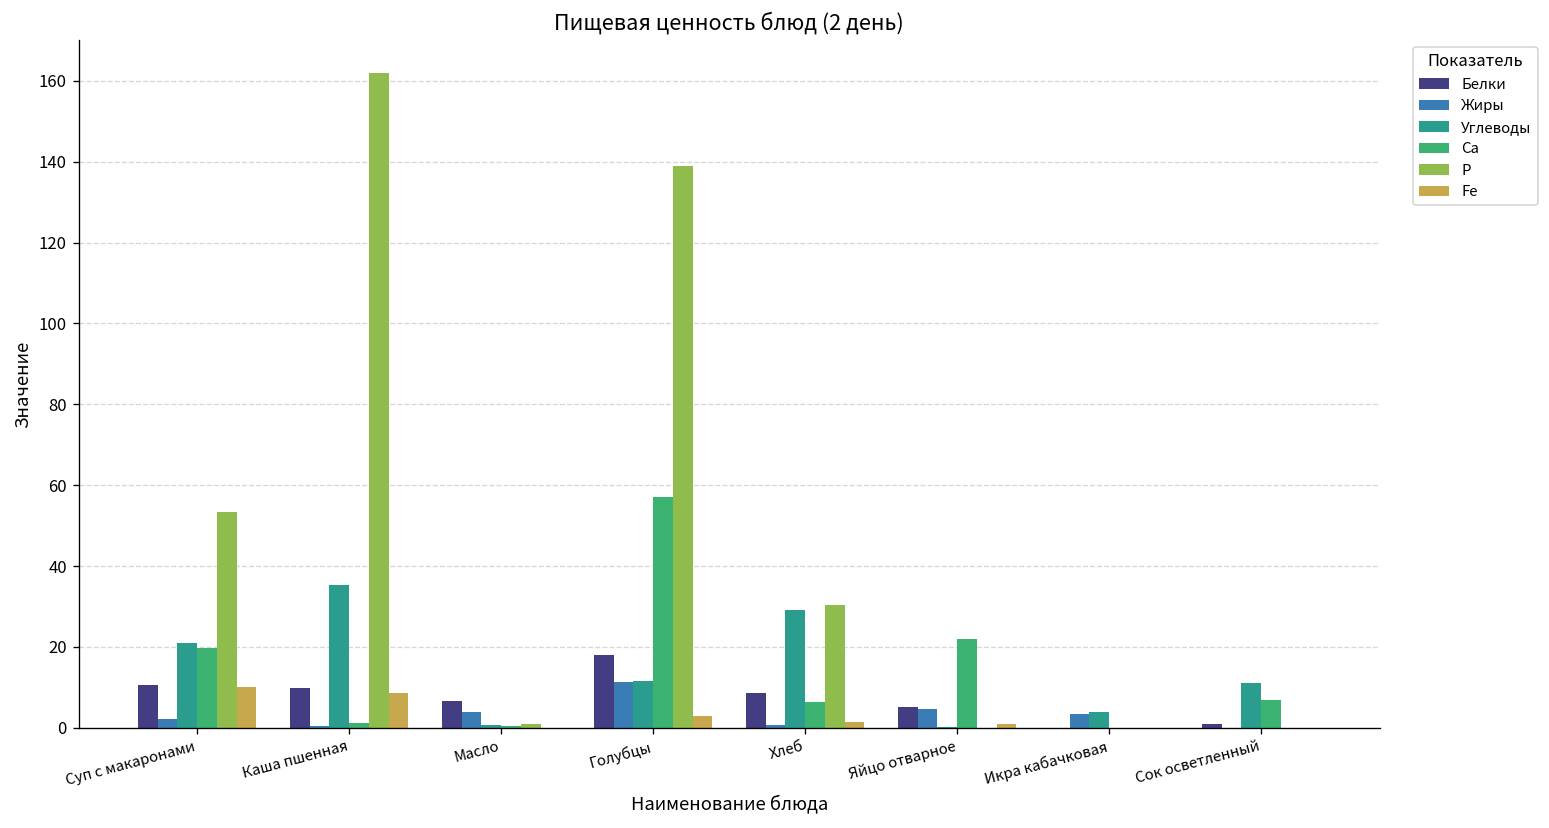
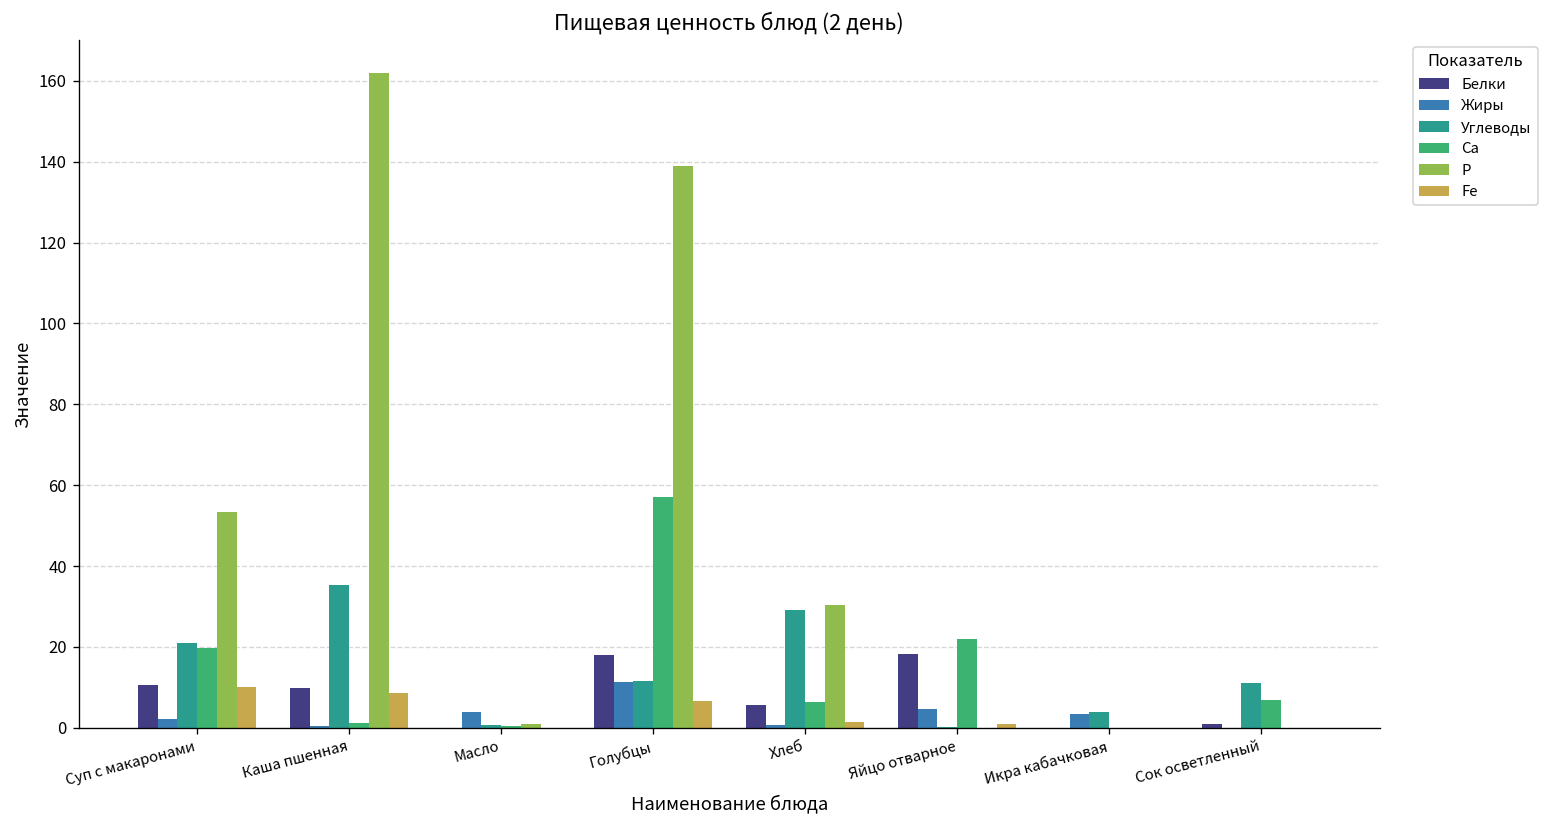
  {
    "Белки": {
      "Суп с макаронами": 11,
      "Каша пшенная": 10,
-     "Масло": 7,
+     "Масло": 0,
      "Голубцы": 18,
-     "Хлеб": 9,
-     "Яйцо отварное": 5,
+     "Хлеб": 6,
+     "Яйцо отварное": 18,
      "Икра кабачковая": 0,
      "Сок осветленный": 1
    },
    "P": {
      "Суп с макаронами": 53,
      "Каша пшенная": 162,
      "Масло": 1,
      "Голубцы": 139,
      "Хлеб": 31,
      "Яйцо отварное": 0,
      "Икра кабачковая": 0,
      "Сок осветленный": 0
    },
    "Fe": {
      "Суп с макаронами": 10,
      "Каша пшенная": 9,
      "Масло": 0,
-     "Голубцы": 3,
+     "Голубцы": 7,
      "Хлеб": 1,
      "Яйцо отварное": 1,
      "Икра кабачковая": 0,
      "Сок осветленный": 0
    }
  }
